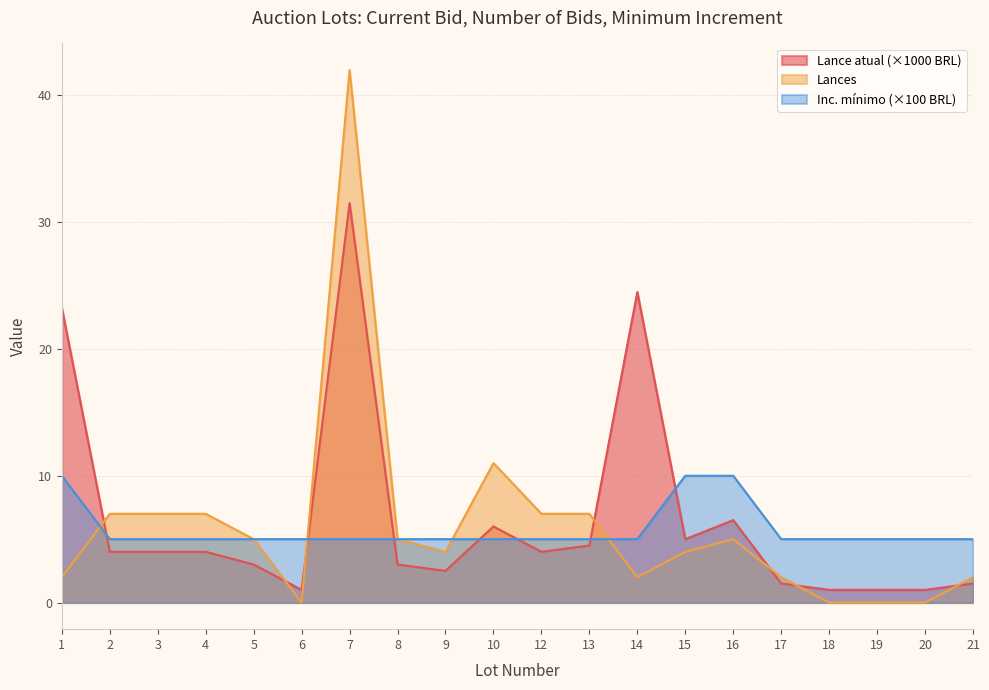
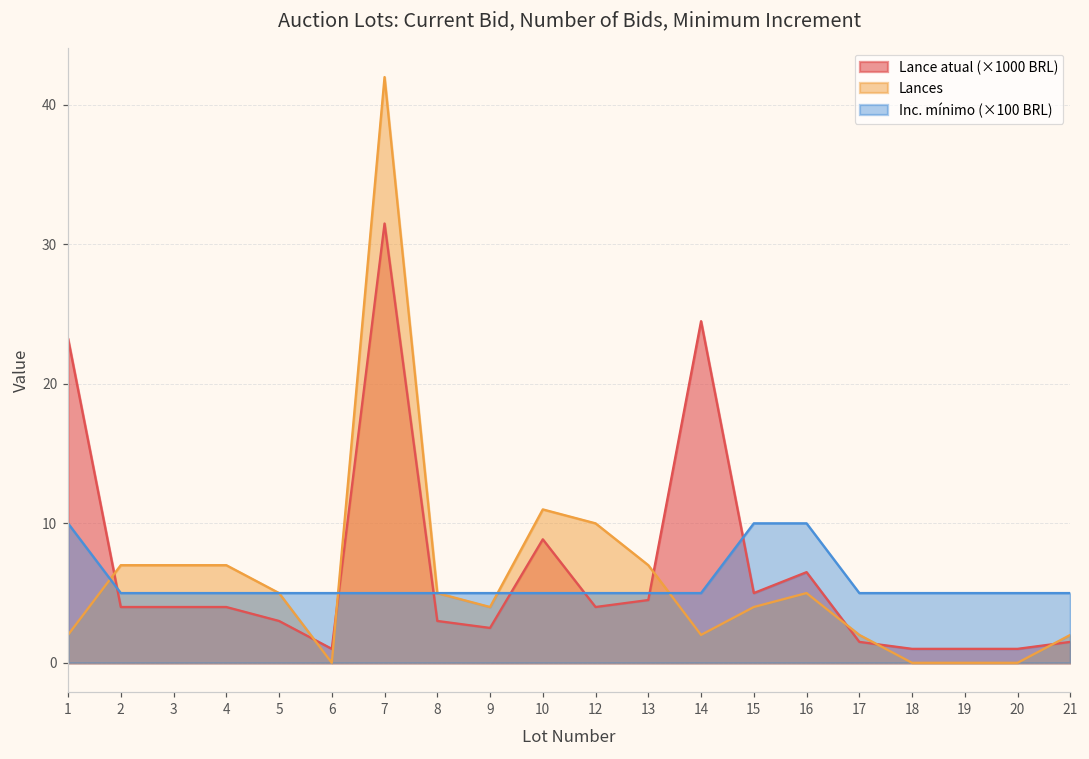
  {
    "Lance atual (×1000 BRL)": {
      "1": 23.2,
      "2": 4.0,
      "3": 4.0,
      "4": 4.0,
      "5": 3.0,
      "6": 1.0,
      "7": 31.5,
      "8": 3.0,
      "9": 2.5,
-     "10": 6.0,
+     "10": 8.9,
      "12": 4.0,
      "13": 4.5,
      "14": 24.5,
      "15": 5.0,
      "16": 6.5,
      "17": 1.5,
      "18": 1.0,
      "19": 1.0,
      "20": 1.0,
      "21": 1.5
    },
    "Lances": {
      "1": 2,
      "2": 7,
      "3": 7,
      "4": 7,
      "6": 0,
      "7": 42,
      "9": 4,
      "10": 11,
-     "12": 7,
+     "12": 10,
      "13": 7,
      "14": 2,
      "15": 4,
      "16": 5,
      "17": 2,
      "18": 0,
      "19": 0,
      "20": 0,
      "21": 2
    },
    "Inc. mínimo (×100 BRL)": {
      "1": 10.0,
      "2": 5.0,
      "3": 5.0,
      "4": 5.0,
      "6": 5.0,
      "7": 5.0,
      "9": 5.0,
      "10": 5.0,
      "12": 5.0,
      "13": 5.0,
      "14": 5.0,
      "15": 10.0,
      "16": 10.0,
      "17": 5.0,
      "18": 5.0,
      "19": 5.0,
      "20": 5.0,
      "21": 5.0
    }
  }
